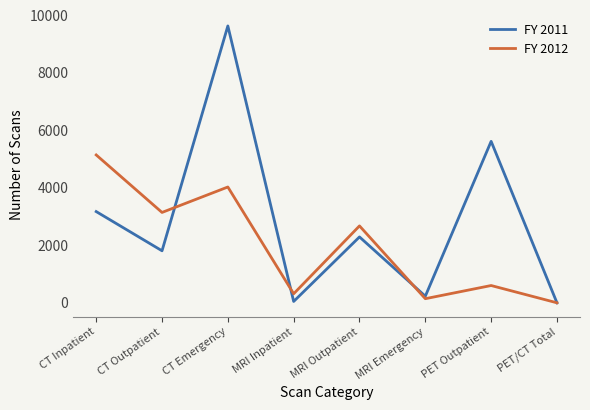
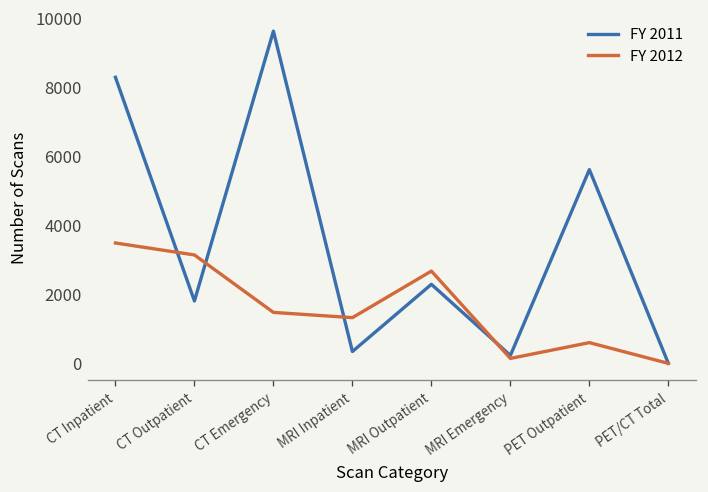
  {
    "FY 2011": {
-     "CT Inpatient": 3200,
+     "CT Inpatient": 8300,
      "CT Outpatient": 1800,
      "CT Emergency": 9600,
-     "MRI Inpatient": 0,
+     "MRI Inpatient": 300,
      "MRI Outpatient": 2300,
      "PET Outpatient": 5600
    },
    "FY 2012": {
-     "CT Inpatient": 5100,
+     "CT Inpatient": 3500,
      "CT Outpatient": 3100,
-     "CT Emergency": 4000,
-     "MRI Inpatient": 300,
+     "CT Emergency": 1500,
+     "MRI Inpatient": 1300,
      "MRI Outpatient": 2700,
      "PET Outpatient": 600
    }
  }
